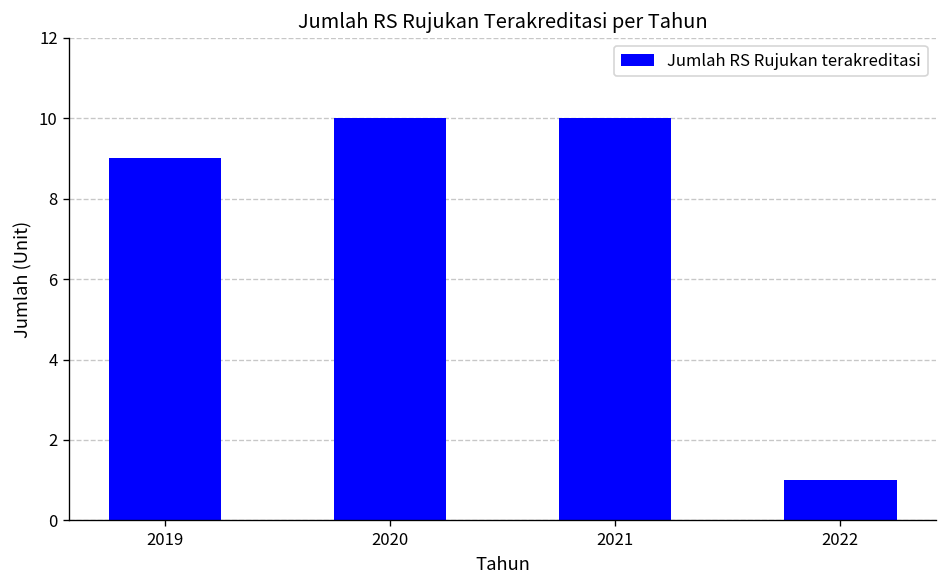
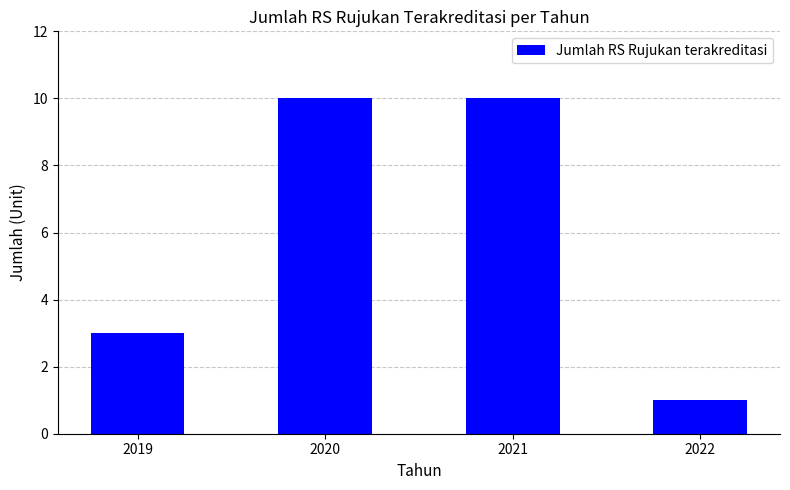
  {
-   "2019": 9,
+   "2019": 3,
    "2020": 10,
    "2021": 10,
    "2022": 1
  }
